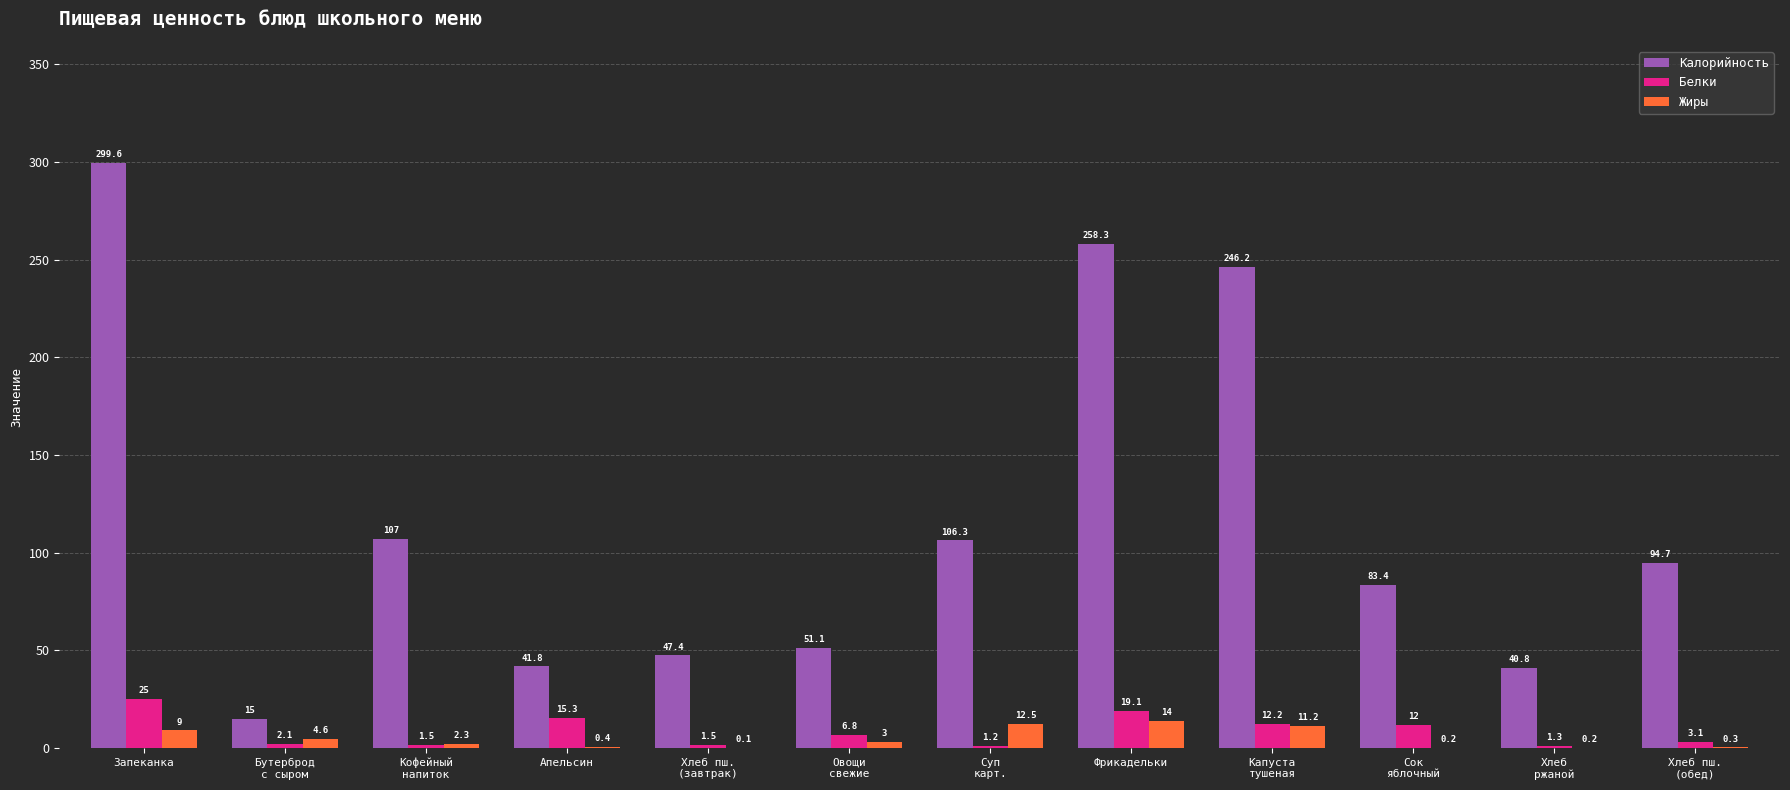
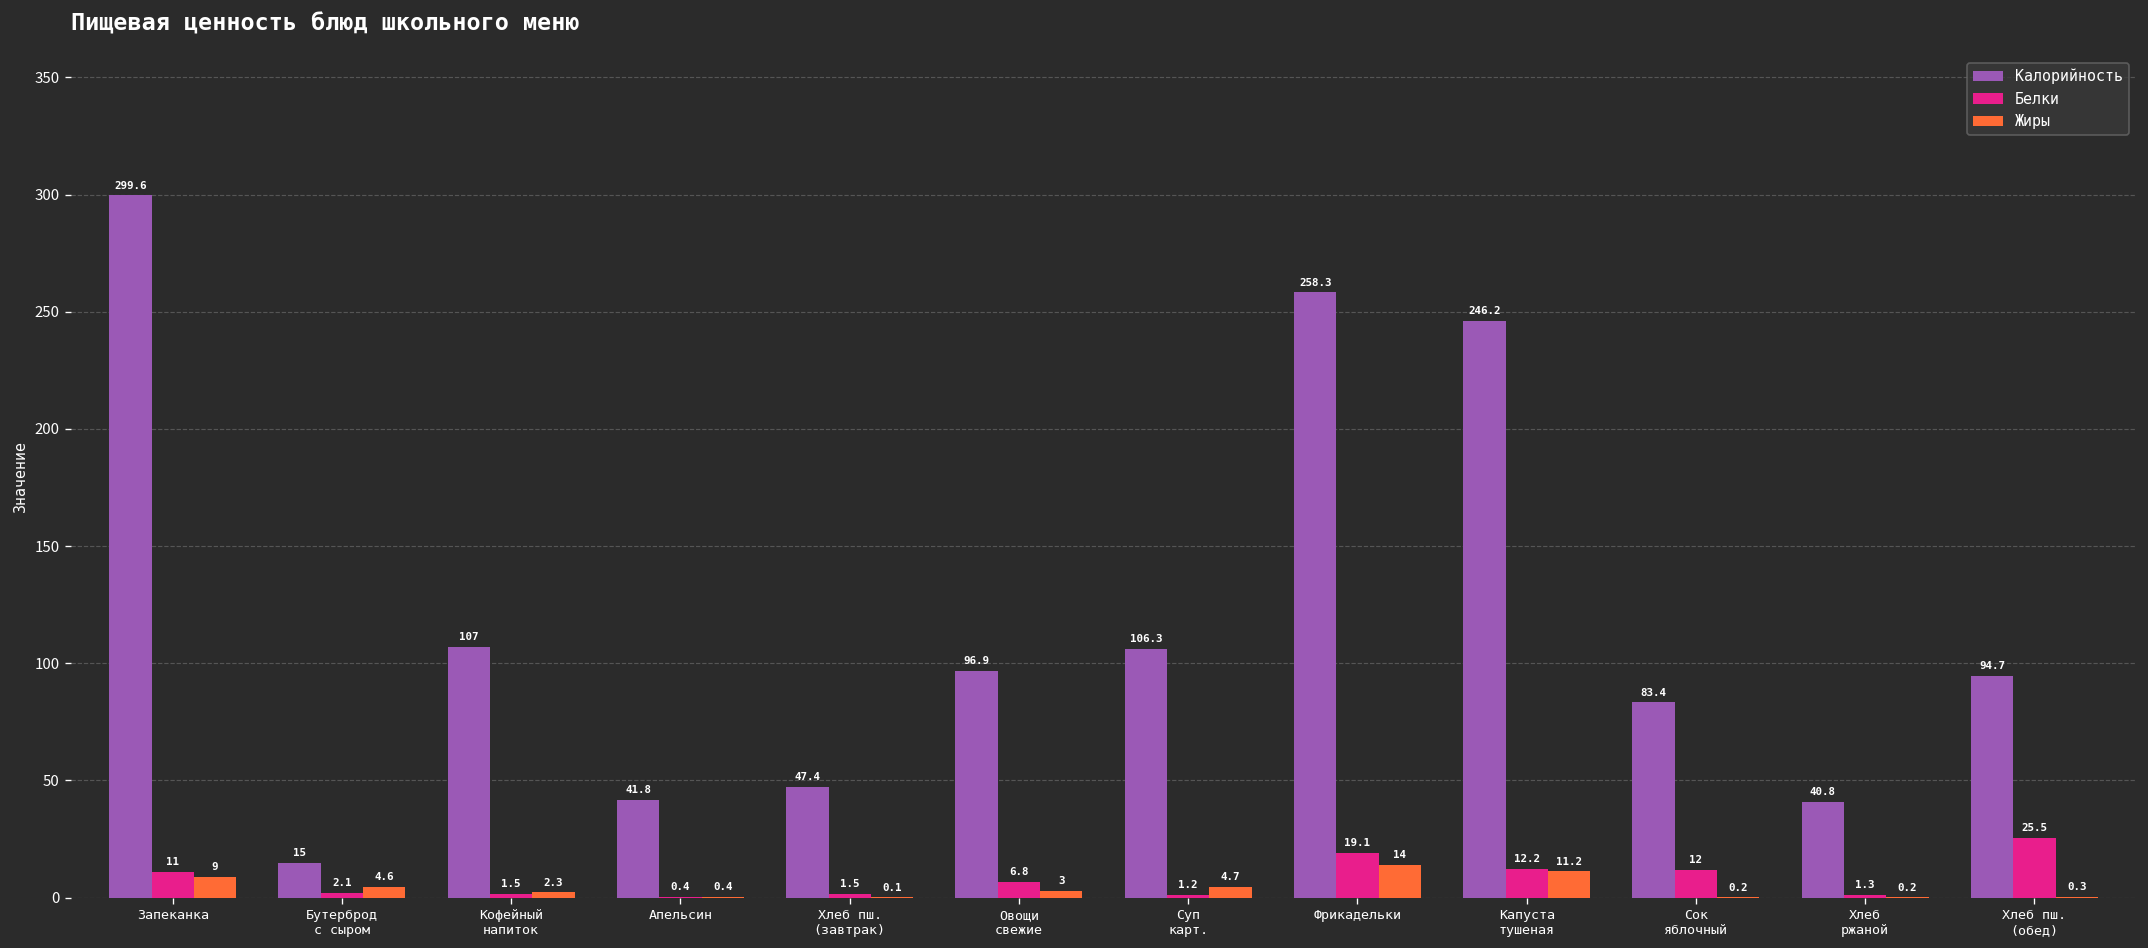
  {
    "Калорийность": {
      "Запеканка": 299.6,
      "Бутерброд с сыром": 15,
      "Кофейный напиток": 107,
      "Апельсин": 41.8,
      "Хлеб пш. (завтрак)": 47.4,
-     "Овощи свежие": 51.1,
+     "Овощи свежие": 96.9,
      "Суп карт.": 106.3,
      "Фрикадельки": 258.3,
      "Капуста тушеная": 246.2,
      "Сок яблочный": 83.4,
      "Хлеб ржаной": 40.8,
      "Хлеб пш. (обед)": 94.7
    },
    "Белки": {
-     "Запеканка": 25,
+     "Запеканка": 11,
      "Бутерброд с сыром": 2.1,
      "Кофейный напиток": 1.5,
-     "Апельсин": 15.3,
+     "Апельсин": 0.4,
      "Хлеб пш. (завтрак)": 1.5,
      "Овощи свежие": 6.8,
      "Суп карт.": 1.2,
      "Фрикадельки": 19.1,
      "Капуста тушеная": 12.2,
      "Сок яблочный": 12,
      "Хлеб ржаной": 1.3,
-     "Хлеб пш. (обед)": 3.1
+     "Хлеб пш. (обед)": 25.5
    },
    "Жиры": {
      "Запеканка": 9,
      "Бутерброд с сыром": 4.6,
      "Кофейный напиток": 2.3,
      "Апельсин": 0.4,
      "Хлеб пш. (завтрак)": 0.1,
      "Овощи свежие": 3,
-     "Суп карт.": 12.5,
+     "Суп карт.": 4.7,
      "Фрикадельки": 14,
      "Капуста тушеная": 11.2,
      "Сок яблочный": 0.2,
      "Хлеб ржаной": 0.2,
      "Хлеб пш. (обед)": 0.3
    }
  }
